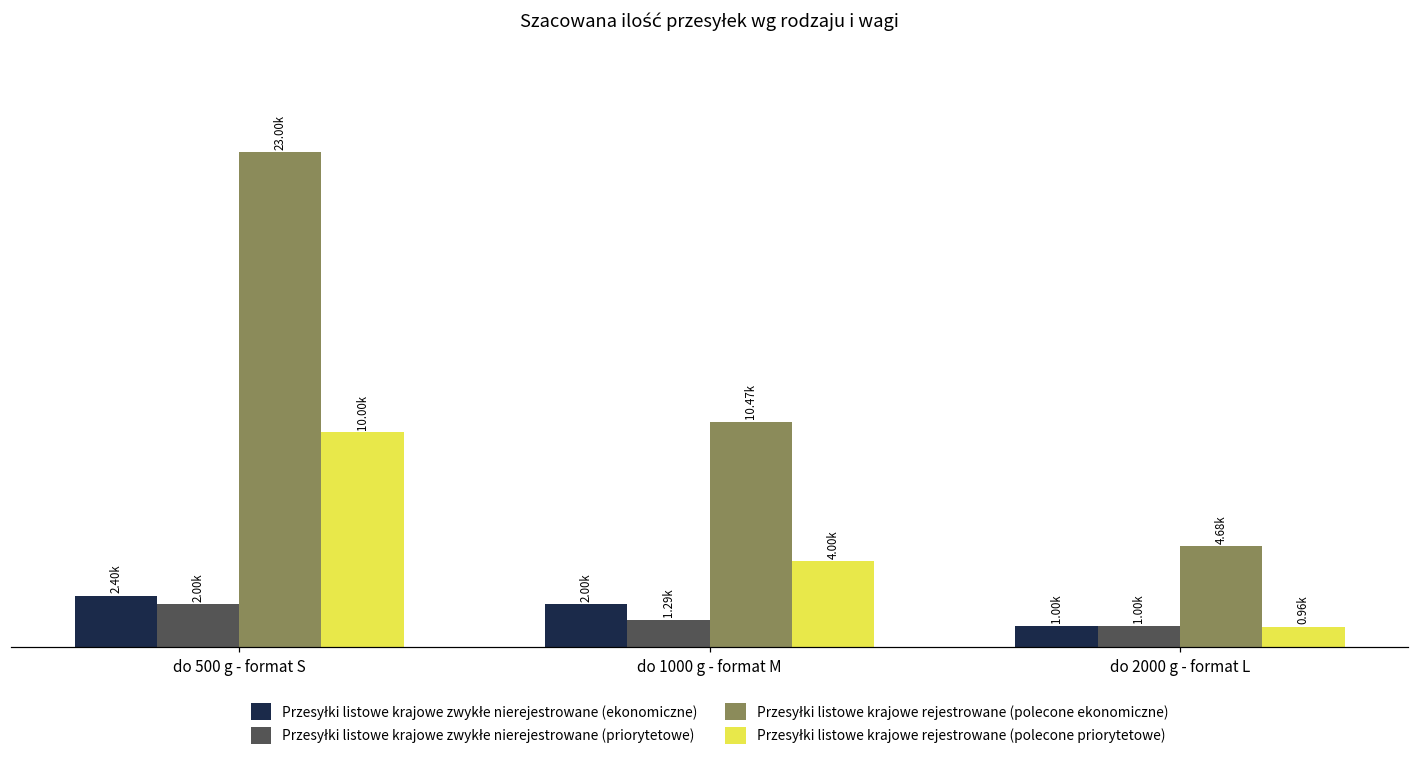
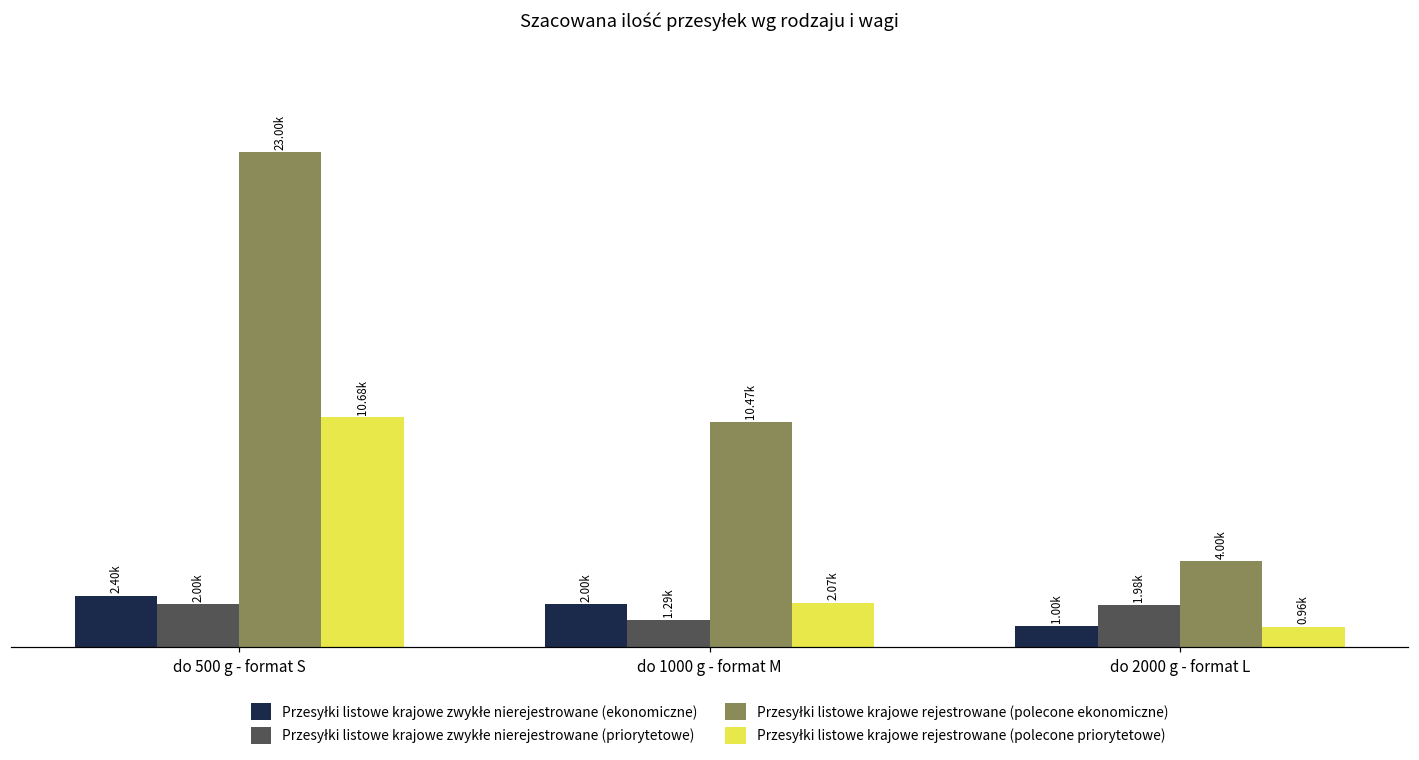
  {
    "Przesyłki listowe krajowe zwykłe nierejestrowane (ekonomiczne)": {
      "do 500 g - format S": "2.40k",
      "do 1000 g - format M": "2.00k",
      "do 2000 g - format L": "1.00k"
    },
    "Przesyłki listowe krajowe zwykłe nierejestrowane (priorytetowe)": {
      "do 500 g - format S": "2.00k",
      "do 1000 g - format M": "1.29k",
-     "do 2000 g - format L": "1.00k"
+     "do 2000 g - format L": "1.98k"
    },
    "Przesyłki listowe krajowe rejestrowane (polecone ekonomiczne)": {
      "do 500 g - format S": "23.00k",
      "do 1000 g - format M": "10.47k",
-     "do 2000 g - format L": "4.68k"
+     "do 2000 g - format L": "4.00k"
    },
    "Przesyłki listowe krajowe rejestrowane (polecone priorytetowe)": {
-     "do 500 g - format S": "10.00k",
-     "do 1000 g - format M": "4.00k",
+     "do 500 g - format S": "10.68k",
+     "do 1000 g - format M": "2.07k",
      "do 2000 g - format L": "0.96k"
    }
  }
